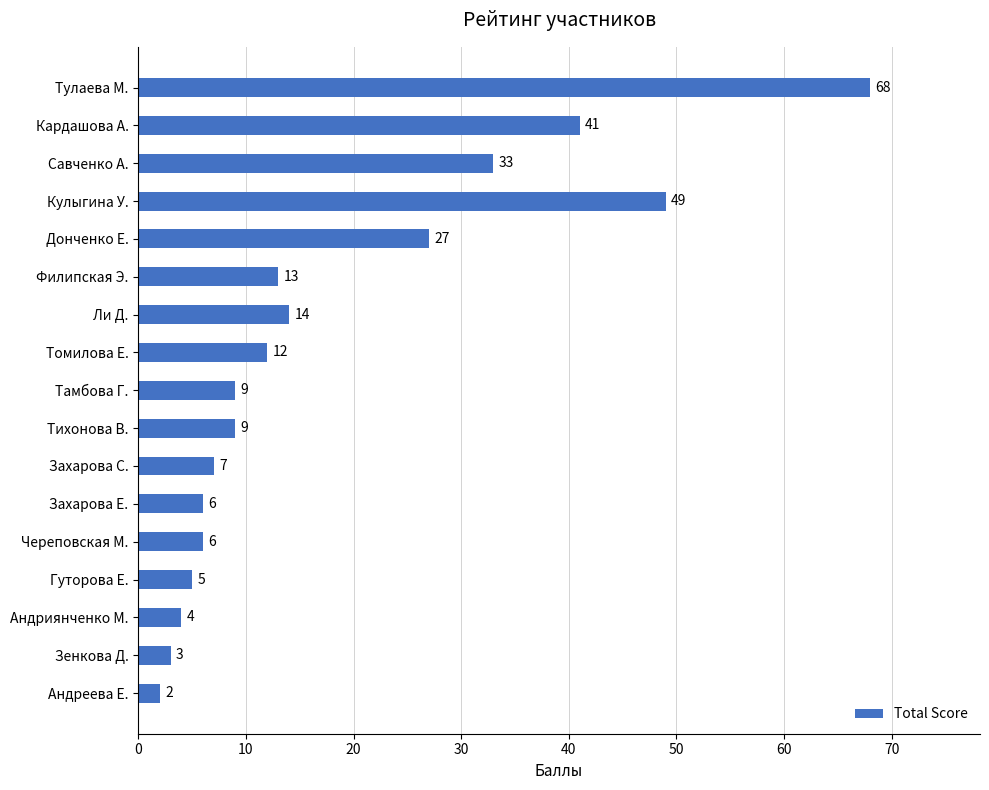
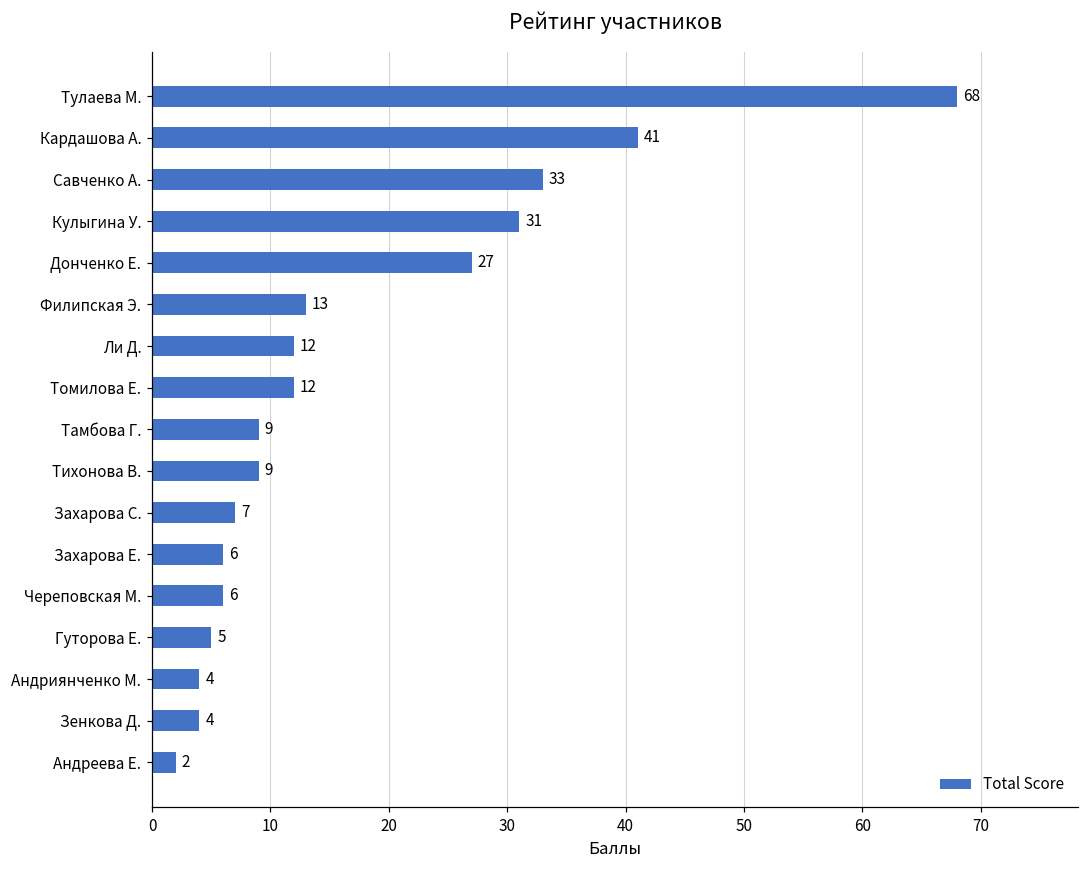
  {
    "Тулаева М.": 68,
    "Кардашова А.": 41,
    "Савченко А.": 33,
-   "Кулыгина У.": 49,
+   "Кулыгина У.": 31,
    "Донченко Е.": 27,
    "Филипская Э.": 13,
-   "Ли Д.": 14,
+   "Ли Д.": 12,
    "Томилова Е.": 12,
    "Тамбова Г.": 9,
    "Тихонова В.": 9,
    "Захарова С.": 7,
    "Захарова Е.": 6,
    "Череповская М.": 6,
    "Гуторова Е.": 5,
    "Андриянченко М.": 4,
-   "Зенкова Д.": 3,
+   "Зенкова Д.": 4,
    "Андреева Е.": 2
  }
